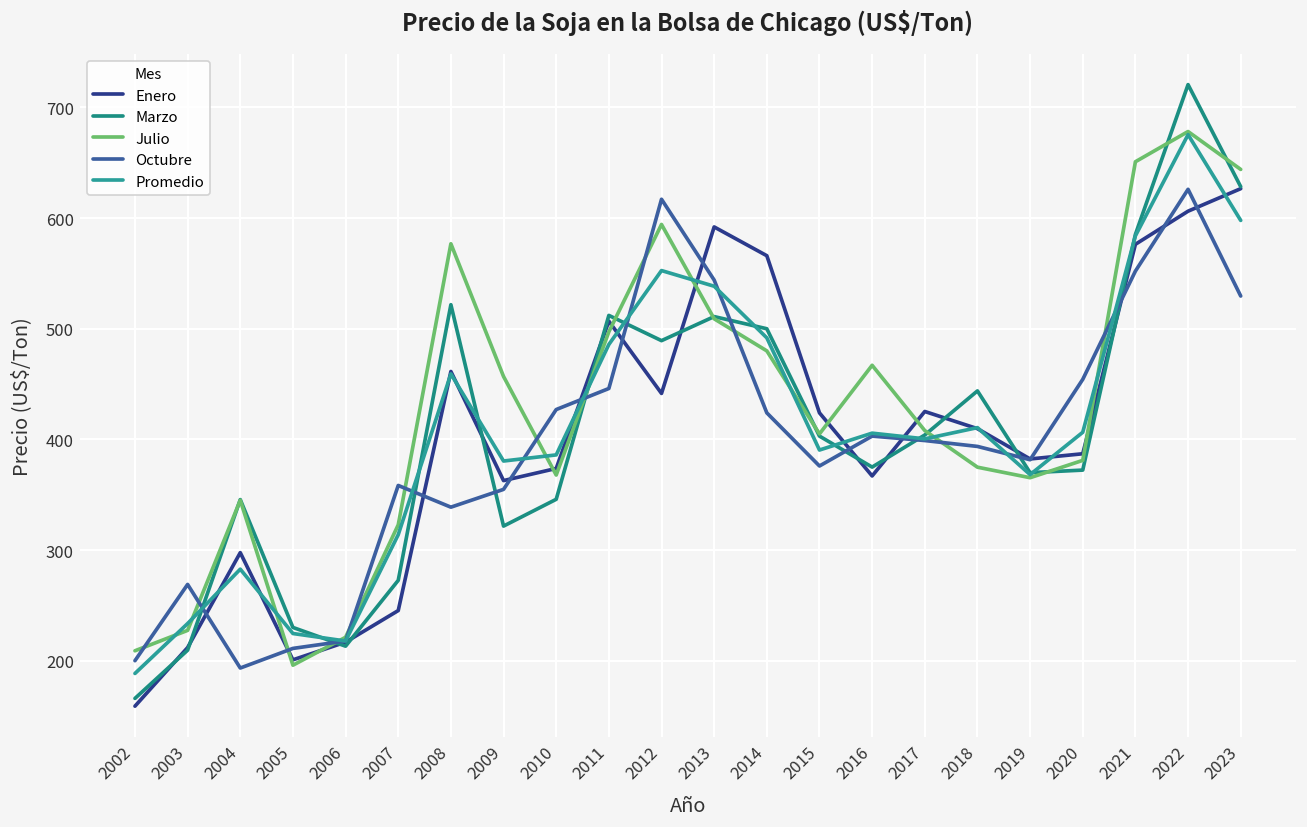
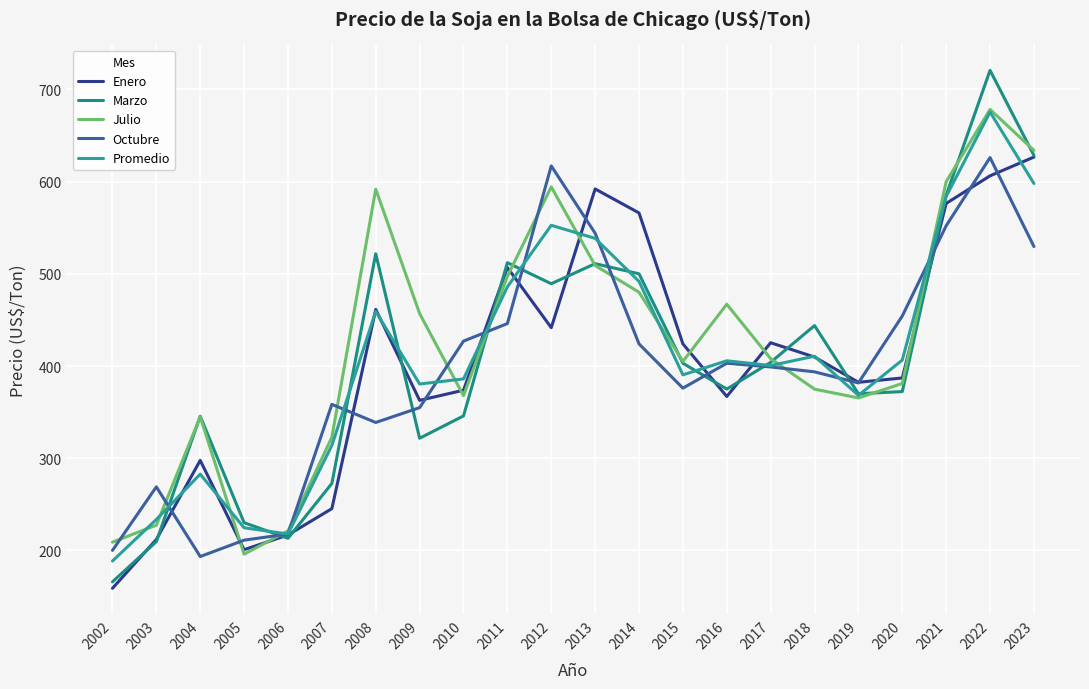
  {
    "Julio": {
      "2002": 210,
      "2003": 230,
      "2005": 200,
      "2006": 220,
      "2007": 320,
-     "2008": 580,
+     "2008": 590,
      "2009": 460,
      "2010": 370,
      "2011": 500,
      "2012": 590,
      "2014": 480,
      "2016": 470,
      "2017": 410,
      "2018": 370,
      "2020": 380,
-     "2021": 650,
+     "2021": 600,
      "2022": 680,
-     "2023": 640
+     "2023": 630
    }
  }
